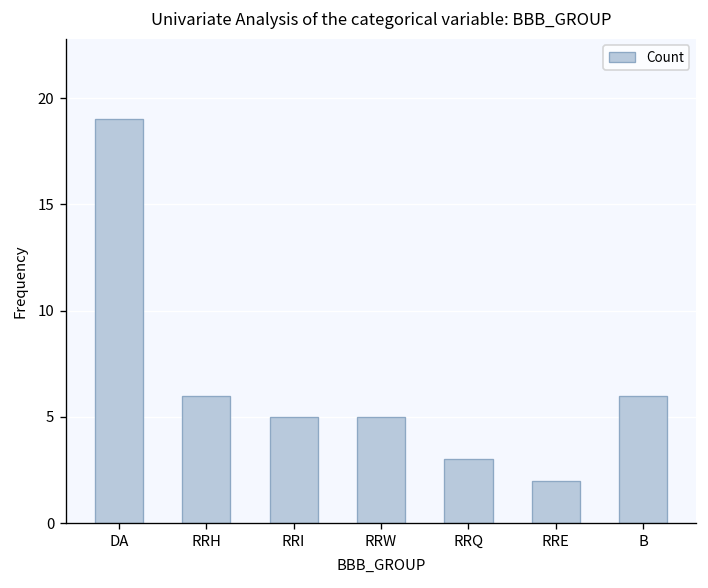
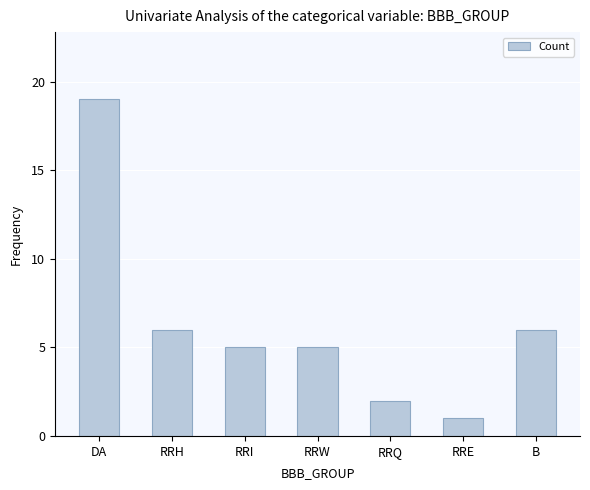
  {
    "DA": 19,
    "RRH": 6,
    "RRI": 5,
    "RRW": 5,
-   "RRQ": 3,
-   "RRE": 2,
+   "RRQ": 2,
+   "RRE": 1,
    "B": 6
  }
